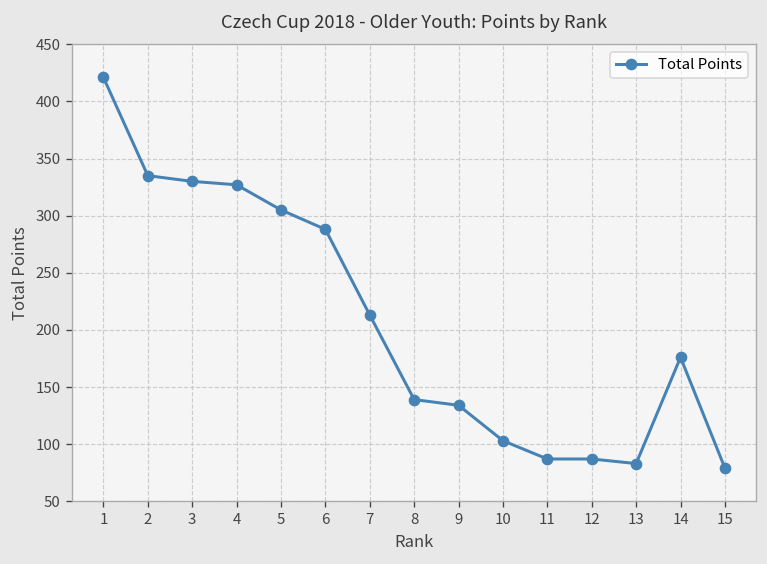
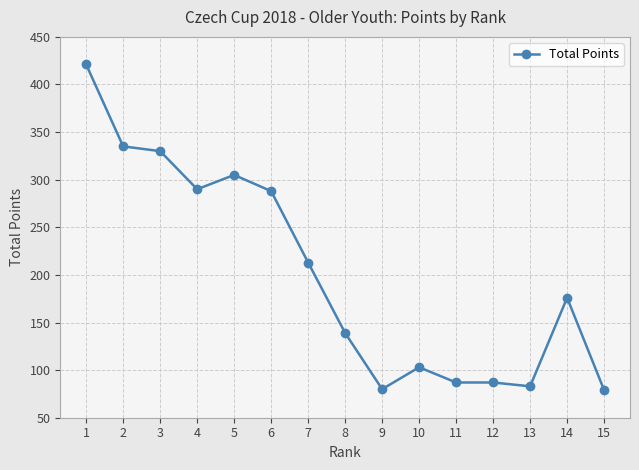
  {
    "1": 420,
    "2": 340,
    "3": 330,
-   "4": 330,
+   "4": 290,
    "5": 310,
    "6": 290,
    "7": 210,
    "8": 140,
-   "9": 130,
+   "9": 80,
    "10": 100,
    "11": 90,
    "12": 90,
    "13": 80,
    "14": 180,
    "15": 80
  }
